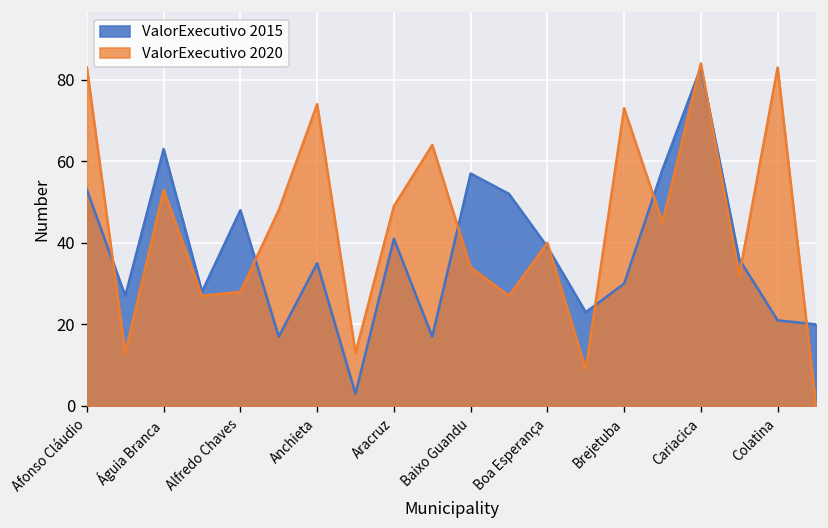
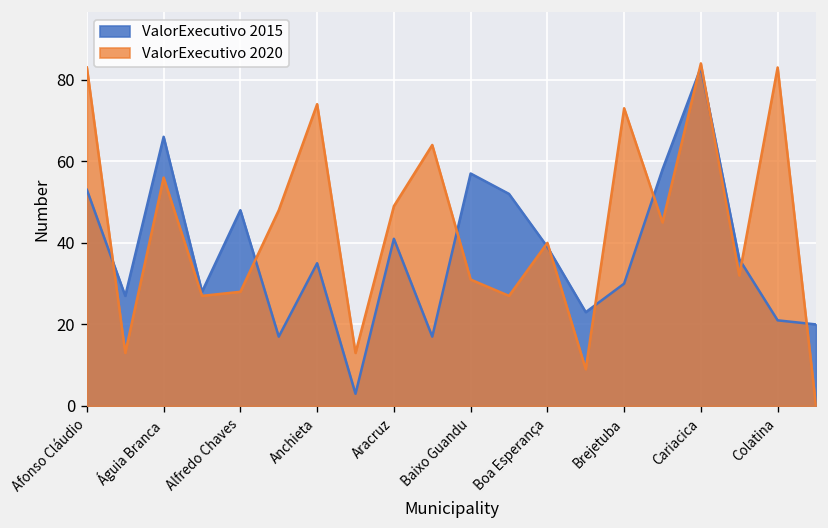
  {
    "ValorExecutivo 2015": {
      "Afonso Cláudio": 53,
-     "Águia Branca": 63,
+     "Águia Branca": 66,
      "Alfredo Chaves": 48,
      "Anchieta": 35,
      "Aracruz": 41,
      "Baixo Guandu": 57,
      "Boa Esperança": 39,
      "Brejetuba": 30,
      "Cariacica": 83,
      "Colatina": 21
    },
    "ValorExecutivo 2020": {
      "Afonso Cláudio": 83,
-     "Águia Branca": 53,
+     "Águia Branca": 56,
      "Alfredo Chaves": 28,
      "Anchieta": 74,
      "Aracruz": 49,
-     "Baixo Guandu": 34,
+     "Baixo Guandu": 31,
      "Boa Esperança": 40,
      "Brejetuba": 73,
      "Cariacica": 84,
      "Colatina": 83
    }
  }
